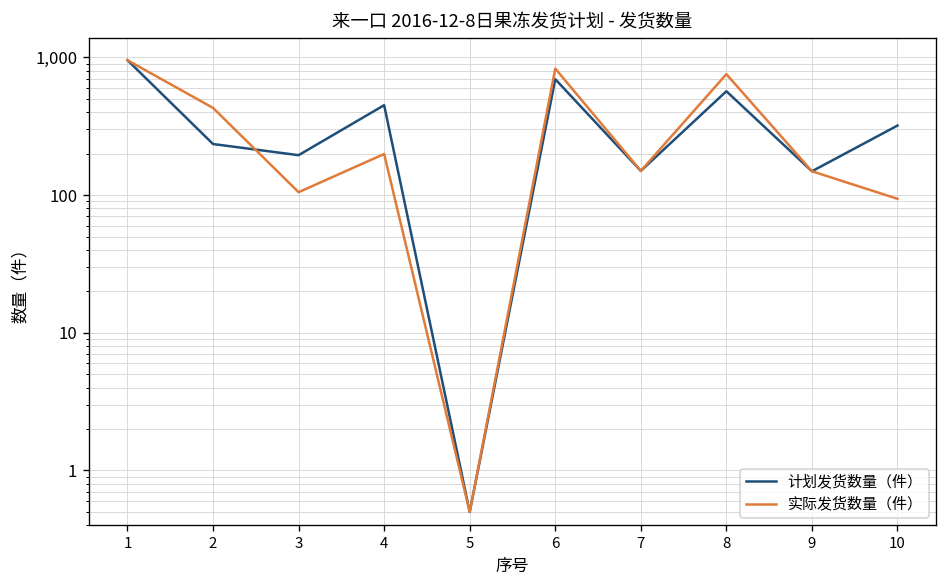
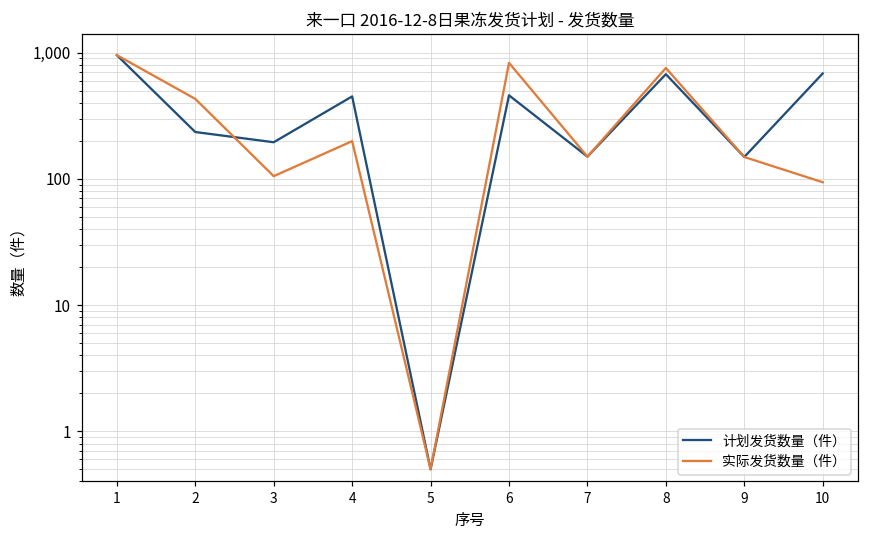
  {
    "计划发货数量（件）": {
      "2": 240,
      "3": 200,
      "4": 450,
-     "6": 700,
-     "8": 600,
-     "10": 320
+     "6": 460,
+     "8": 700,
+     "10": 700
    },
    "实际发货数量（件）": {
      "2": 430,
      "3": 110,
      "4": 200,
      "6": 800,
      "8": 800,
      "10": 90
    }
  }
